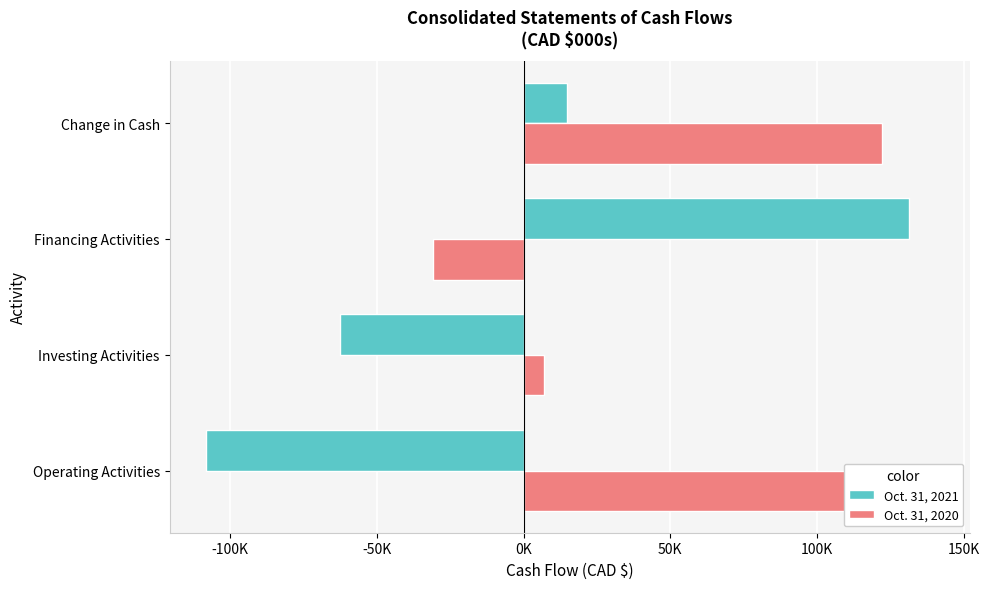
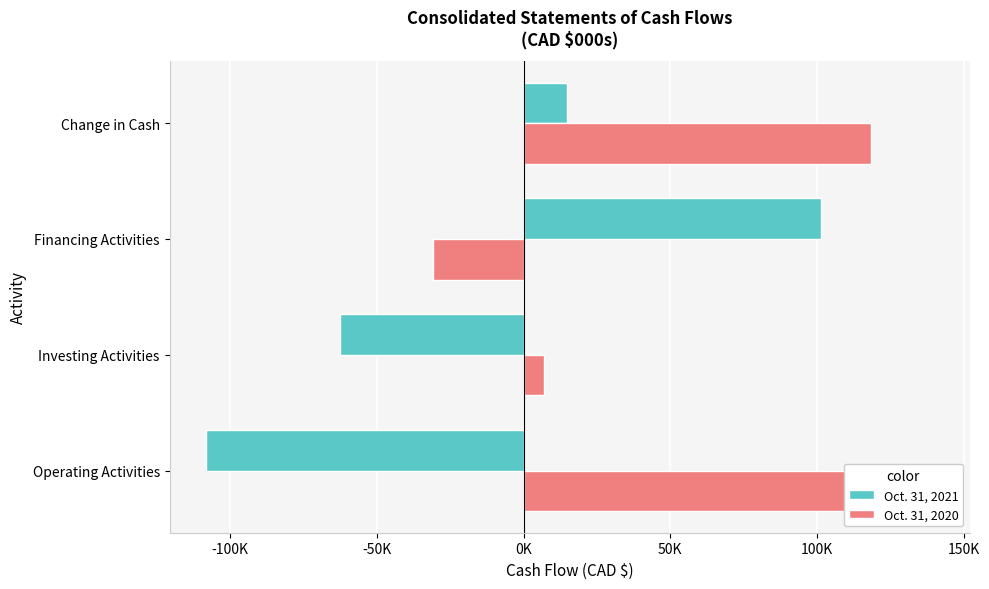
  {
    "Oct. 31, 2021": {
      "Change in Cash": 15000,
-     "Financing Activities": 131000,
+     "Financing Activities": 101000,
      "Investing Activities": -63000,
      "Operating Activities": -108000
    },
    "Oct. 31, 2020": {
-     "Change in Cash": 122000,
+     "Change in Cash": 118000,
      "Financing Activities": -31000,
      "Investing Activities": 7000
    }
  }
